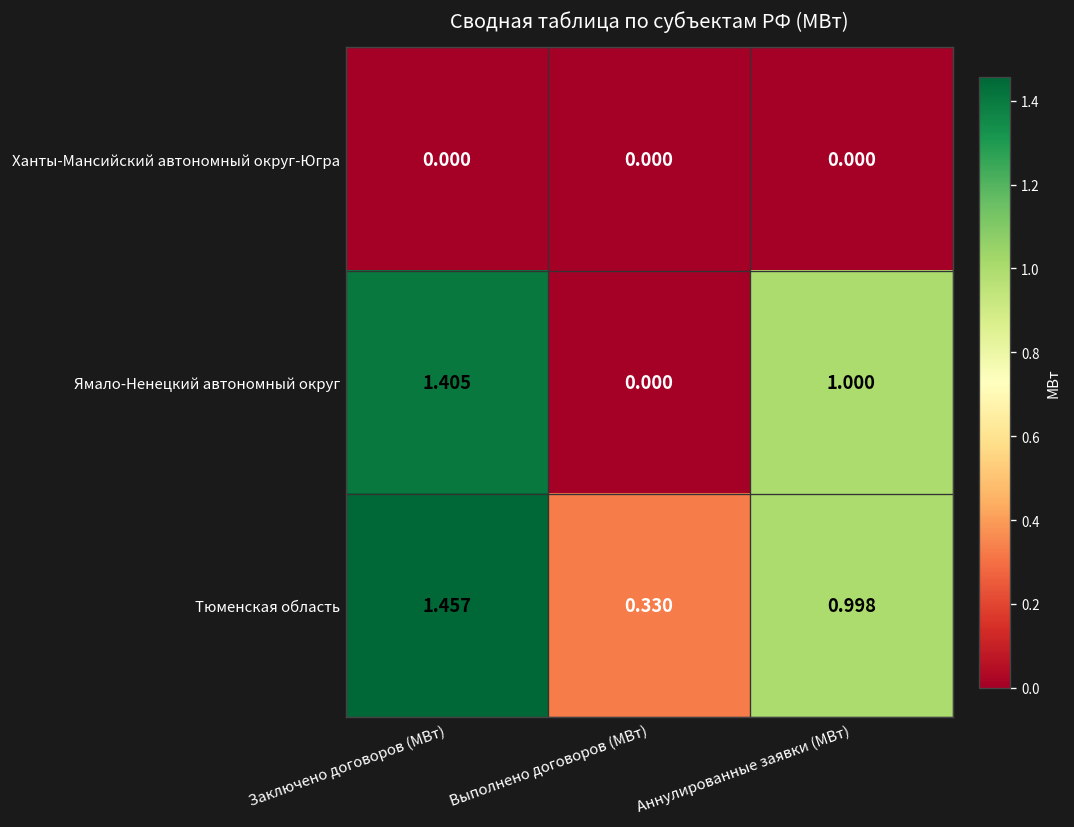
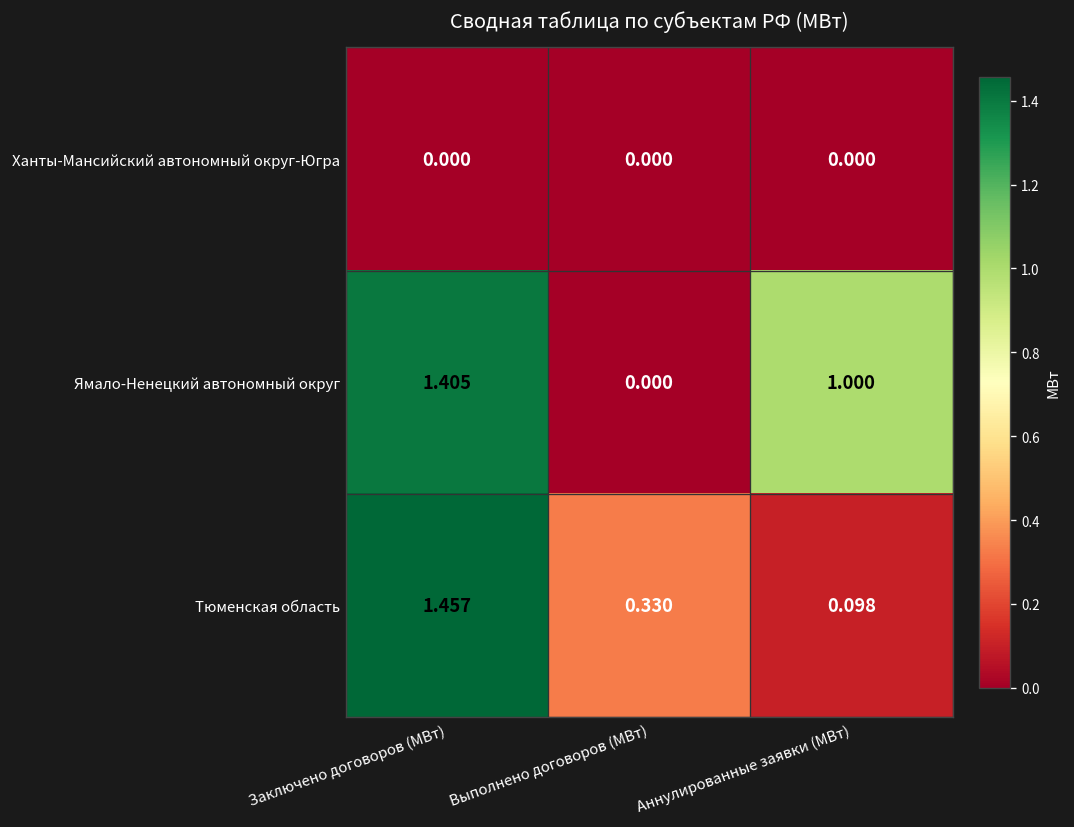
  {
    "Ханты-Мансийский автономный округ-Югра": {
      "Заключено договоров (МВт)": 0.000,
      "Выполнено договоров (МВт)": 0.000,
      "Аннулированные заявки (МВт)": 0.000
    },
    "Ямало-Ненецкий автономный округ": {
      "Заключено договоров (МВт)": 1.405,
      "Выполнено договоров (МВт)": 0.000,
      "Аннулированные заявки (МВт)": 1.000
    },
    "Тюменская область": {
      "Заключено договоров (МВт)": 1.457,
      "Выполнено договоров (МВт)": 0.330,
-     "Аннулированные заявки (МВт)": 0.998
+     "Аннулированные заявки (МВт)": 0.098
    }
  }
